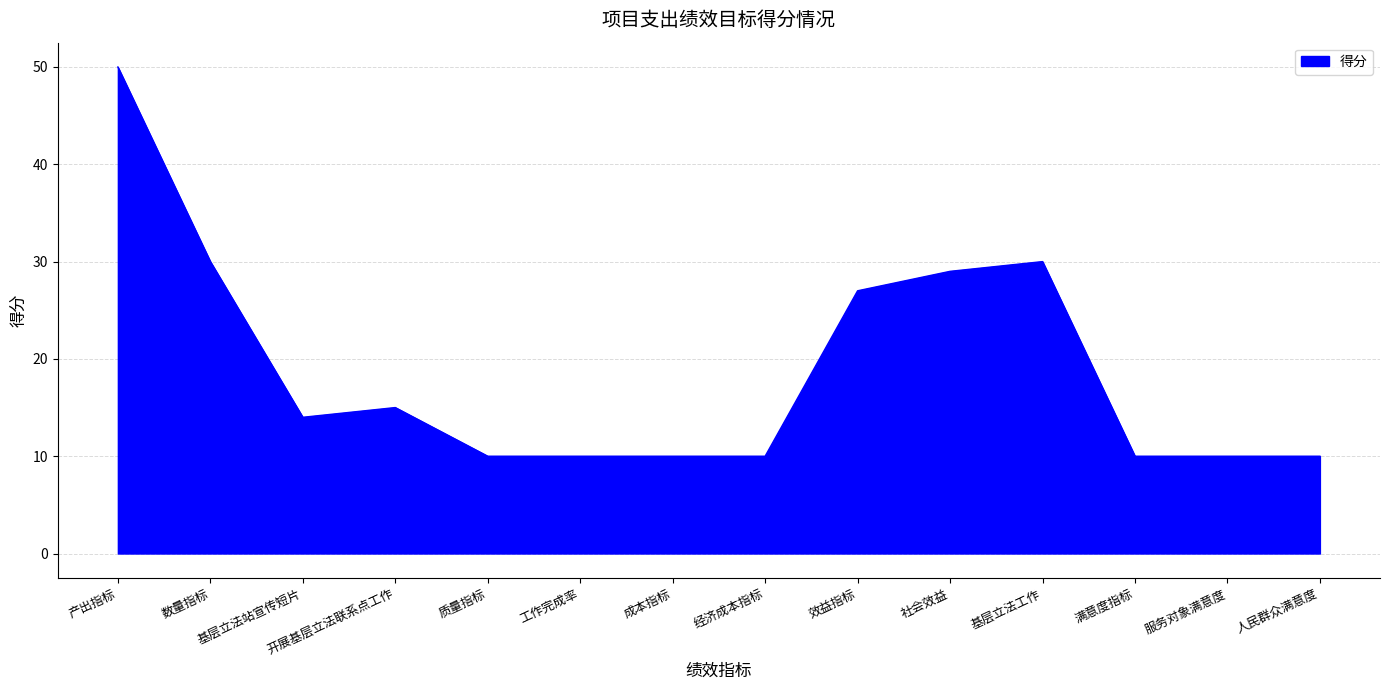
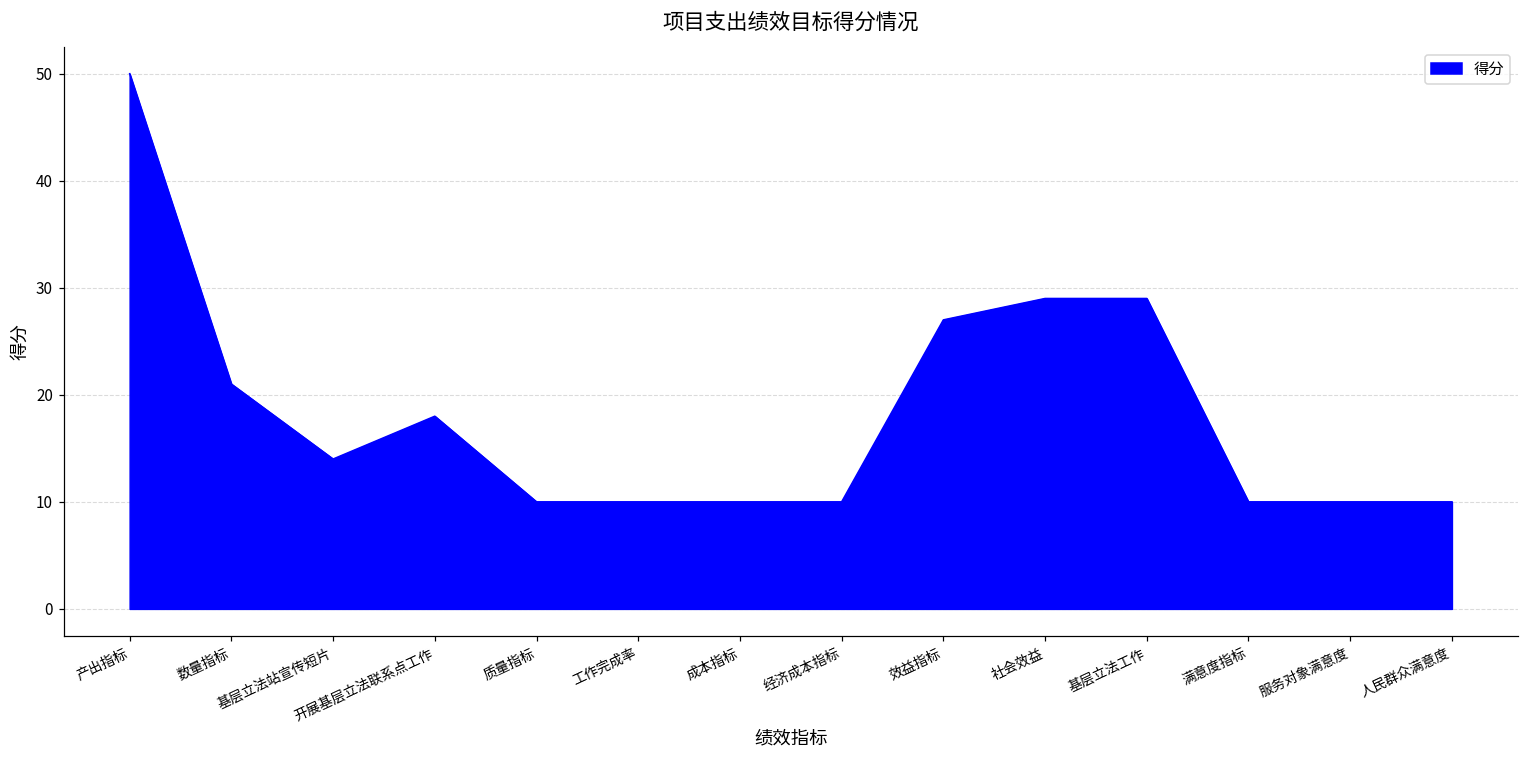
  {
    "产出指标": 50,
-   "数量指标": 30,
+   "数量指标": 21,
    "基层立法站宣传短片": 14,
-   "开展基层立法联系点工作": 15,
+   "开展基层立法联系点工作": 18,
    "质量指标": 10,
    "工作完成率": 10,
    "成本指标": 10,
    "经济成本指标": 10,
    "效益指标": 27,
    "社会效益": 29,
-   "基层立法工作": 30,
+   "基层立法工作": 29,
    "满意度指标": 10,
    "服务对象满意度": 10,
    "人民群众满意度": 10
  }
